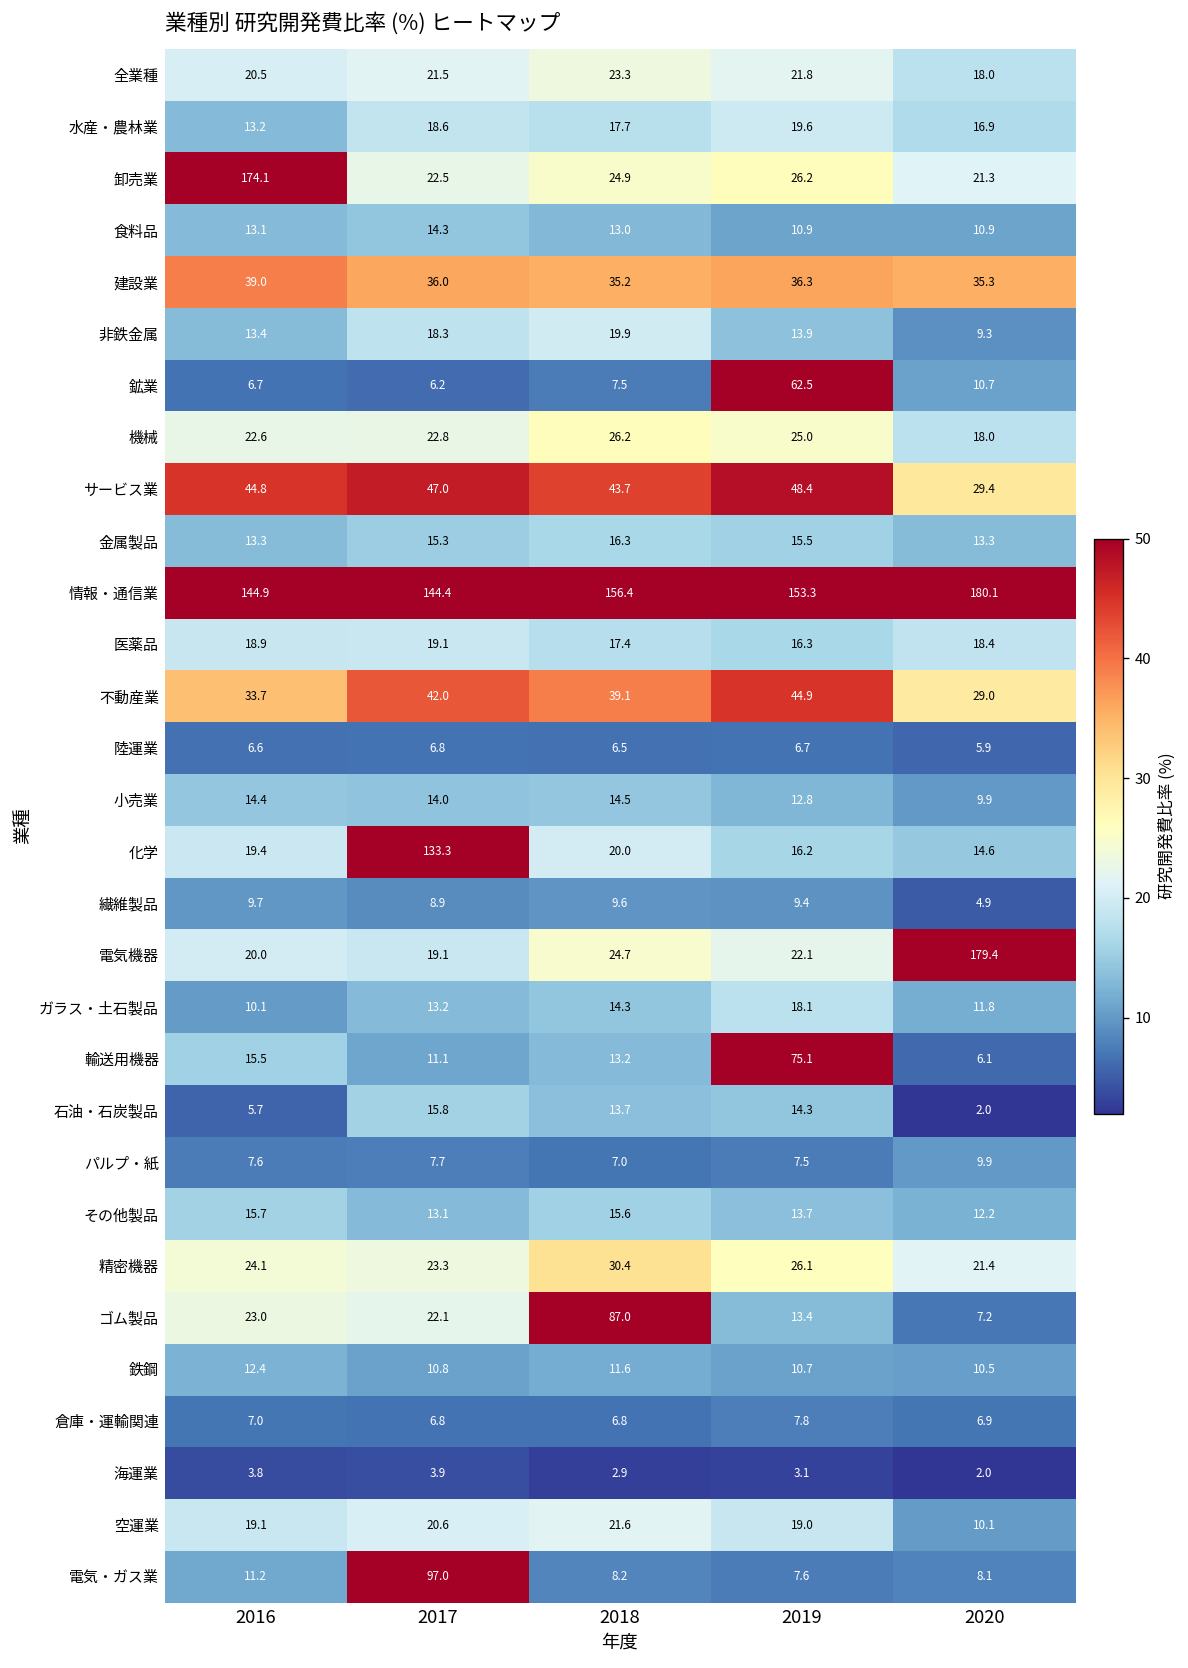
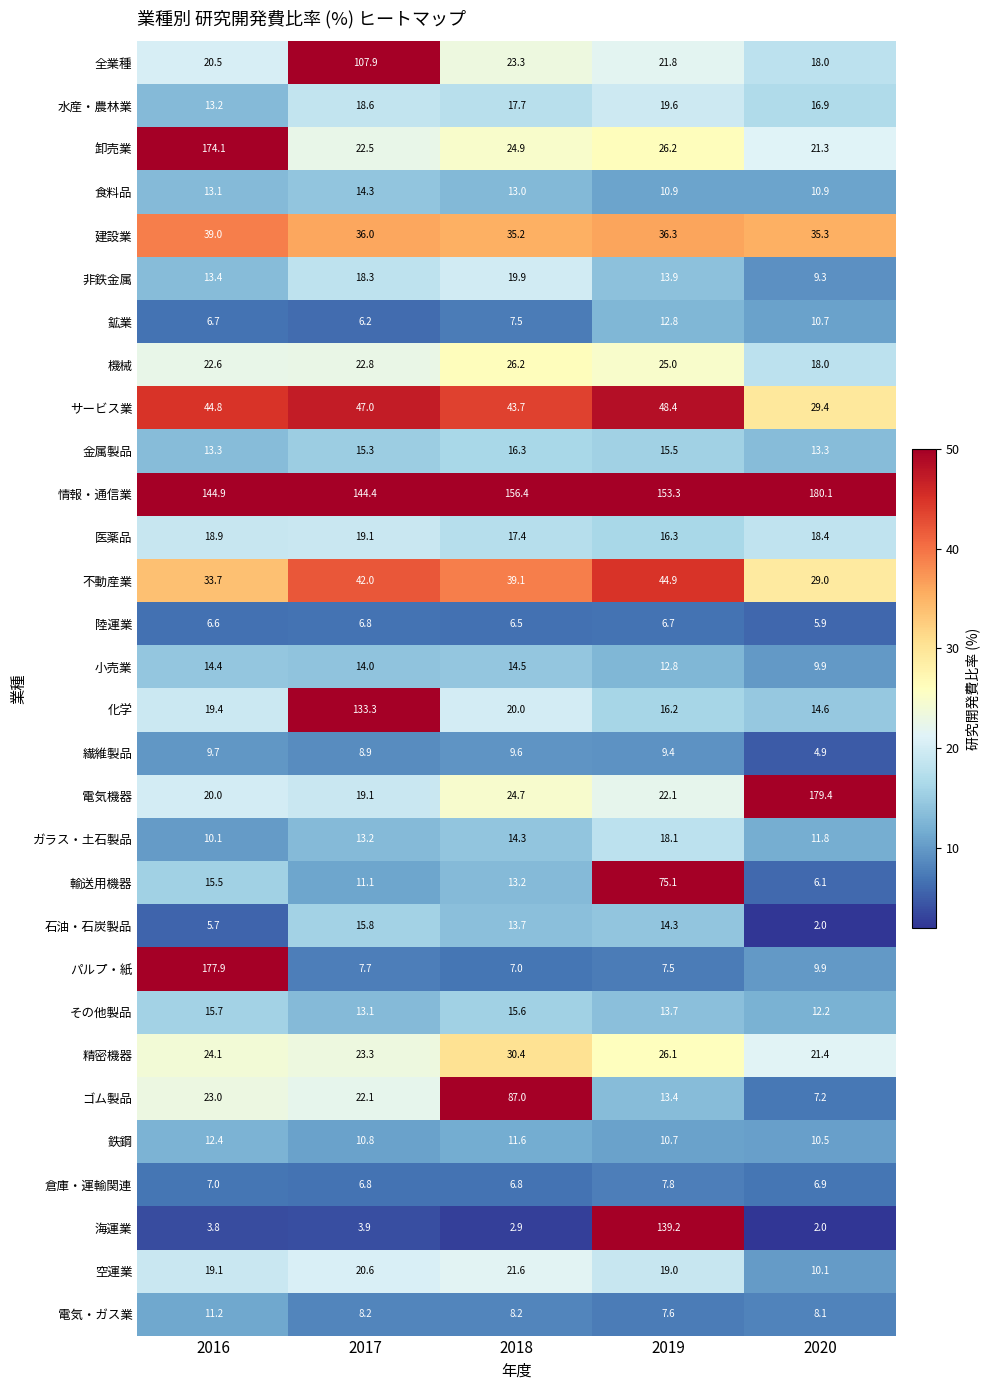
  {
    "全業種": {
      "2016": 20.5,
-     "2017": 21.5,
+     "2017": 107.9,
      "2018": 23.3,
      "2019": 21.8,
      "2020": 18.0
    },
    "水産・農林業": {
      "2016": 13.2,
      "2017": 18.6,
      "2018": 17.7,
      "2019": 19.6,
      "2020": 16.9
    },
    "卸売業": {
      "2016": 174.1,
      "2017": 22.5,
      "2018": 24.9,
      "2019": 26.2,
      "2020": 21.3
    },
    "食料品": {
      "2016": 13.1,
      "2017": 14.3,
      "2018": 13.0,
      "2019": 10.9,
      "2020": 10.9
    },
    "建設業": {
      "2016": 39.0,
      "2017": 36.0,
      "2018": 35.2,
      "2019": 36.3,
      "2020": 35.3
    },
    "非鉄金属": {
      "2016": 13.4,
      "2017": 18.3,
      "2018": 19.9,
      "2019": 13.9,
      "2020": 9.3
    },
    "鉱業": {
      "2016": 6.7,
      "2017": 6.2,
      "2018": 7.5,
-     "2019": 62.5,
+     "2019": 12.8,
      "2020": 10.7
    },
    "機械": {
      "2016": 22.6,
      "2017": 22.8,
      "2018": 26.2,
      "2019": 25.0,
      "2020": 18.0
    },
    "サービス業": {
      "2016": 44.8,
      "2017": 47.0,
      "2018": 43.7,
      "2019": 48.4,
      "2020": 29.4
    },
    "金属製品": {
      "2016": 13.3,
      "2017": 15.3,
      "2018": 16.3,
      "2019": 15.5,
      "2020": 13.3
    },
    "情報・通信業": {
      "2016": 144.9,
      "2017": 144.4,
      "2018": 156.4,
      "2019": 153.3,
      "2020": 180.1
    },
    "医薬品": {
      "2016": 18.9,
      "2017": 19.1,
      "2018": 17.4,
      "2019": 16.3,
      "2020": 18.4
    },
    "不動産業": {
      "2016": 33.7,
      "2017": 42.0,
      "2018": 39.1,
      "2019": 44.9,
      "2020": 29.0
    },
    "陸運業": {
      "2016": 6.6,
      "2017": 6.8,
      "2018": 6.5,
      "2019": 6.7,
      "2020": 5.9
    },
    "小売業": {
      "2016": 14.4,
      "2017": 14.0,
      "2018": 14.5,
      "2019": 12.8,
      "2020": 9.9
    },
    "化学": {
      "2016": 19.4,
      "2017": 133.3,
      "2018": 20.0,
      "2019": 16.2,
      "2020": 14.6
    },
    "繊維製品": {
      "2016": 9.7,
      "2017": 8.9,
      "2018": 9.6,
      "2019": 9.4,
      "2020": 4.9
    },
    "電気機器": {
      "2016": 20.0,
      "2017": 19.1,
      "2018": 24.7,
      "2019": 22.1,
      "2020": 179.4
    },
    "ガラス・土石製品": {
      "2016": 10.1,
      "2017": 13.2,
      "2018": 14.3,
      "2019": 18.1,
      "2020": 11.8
    },
    "輸送用機器": {
      "2016": 15.5,
      "2017": 11.1,
      "2018": 13.2,
      "2019": 75.1,
      "2020": 6.1
    },
    "石油・石炭製品": {
      "2016": 5.7,
      "2017": 15.8,
      "2018": 13.7,
      "2019": 14.3,
      "2020": 2.0
    },
    "パルプ・紙": {
-     "2016": 7.6,
+     "2016": 177.9,
      "2017": 7.7,
      "2018": 7.0,
      "2019": 7.5,
      "2020": 9.9
    },
    "その他製品": {
      "2016": 15.7,
      "2017": 13.1,
      "2018": 15.6,
      "2019": 13.7,
      "2020": 12.2
    },
    "精密機器": {
      "2016": 24.1,
      "2017": 23.3,
      "2018": 30.4,
      "2019": 26.1,
      "2020": 21.4
    },
    "ゴム製品": {
      "2016": 23.0,
      "2017": 22.1,
      "2018": 87.0,
      "2019": 13.4,
      "2020": 7.2
    },
    "鉄鋼": {
      "2016": 12.4,
      "2017": 10.8,
      "2018": 11.6,
      "2019": 10.7,
      "2020": 10.5
    },
    "倉庫・運輸関連": {
      "2016": 7.0,
      "2017": 6.8,
      "2018": 6.8,
      "2019": 7.8,
      "2020": 6.9
    },
    "海運業": {
      "2016": 3.8,
      "2017": 3.9,
      "2018": 2.9,
-     "2019": 3.1,
+     "2019": 139.2,
      "2020": 2.0
    },
    "空運業": {
      "2016": 19.1,
      "2017": 20.6,
      "2018": 21.6,
      "2019": 19.0,
      "2020": 10.1
    },
    "電気・ガス業": {
      "2016": 11.2,
-     "2017": 97.0,
+     "2017": 8.2,
      "2018": 8.2,
      "2019": 7.6,
      "2020": 8.1
    }
  }
